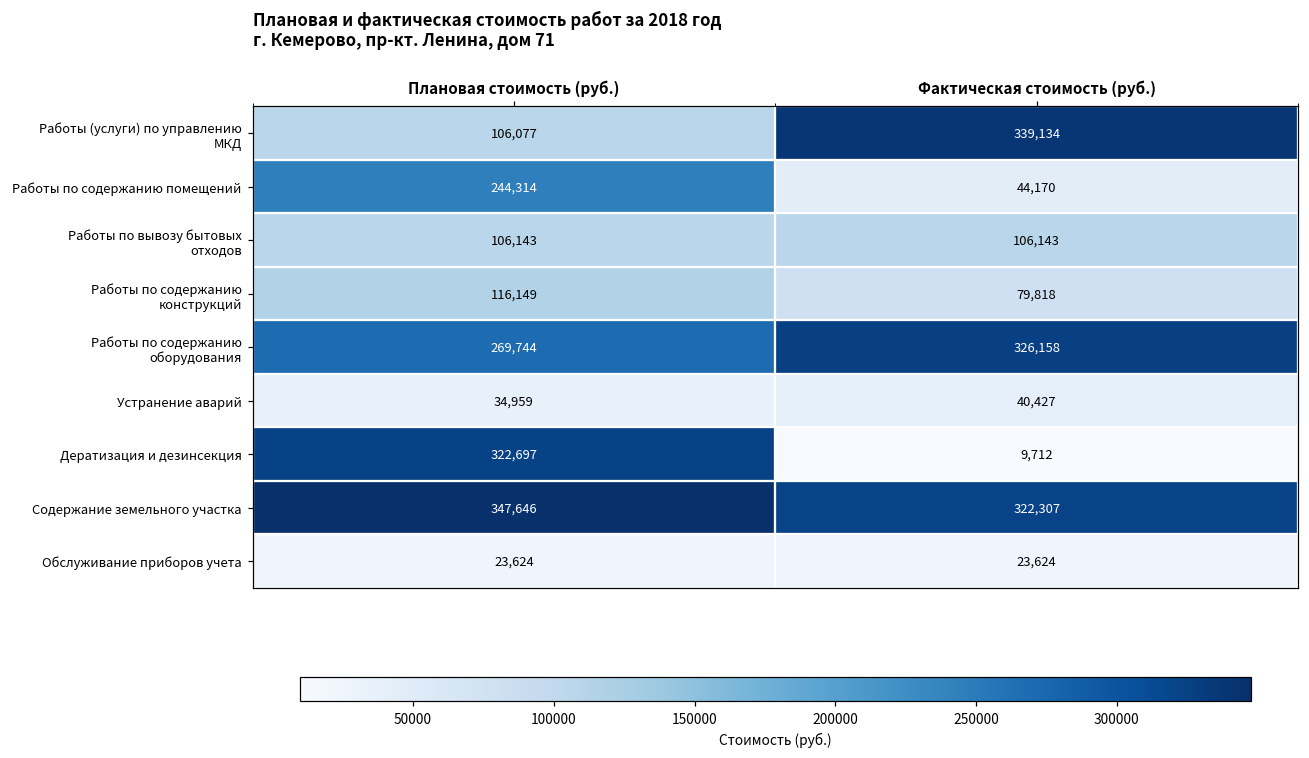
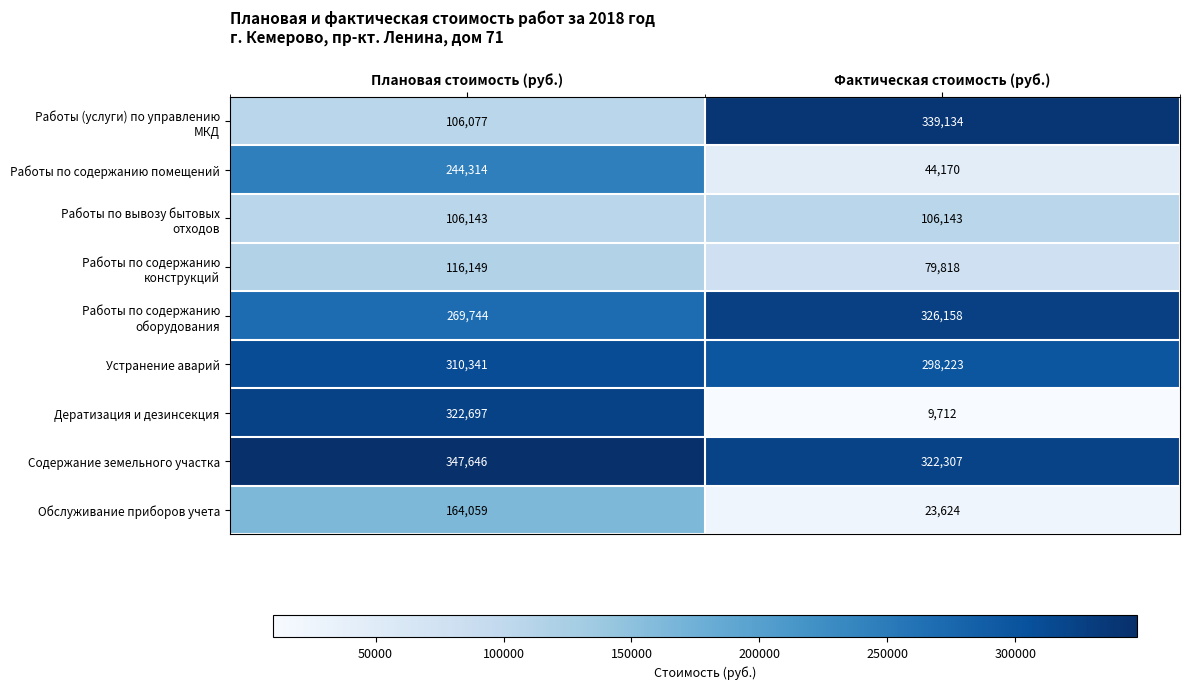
  {
    "Работы (услуги) по управлению МКД": {
      "Плановая стоимость (руб.)": "106,077",
      "Фактическая стоимость (руб.)": "339,134"
    },
    "Работы по содержанию помещений": {
      "Плановая стоимость (руб.)": "244,314",
      "Фактическая стоимость (руб.)": "44,170"
    },
    "Работы по вывозу бытовых отходов": {
      "Плановая стоимость (руб.)": "106,143",
      "Фактическая стоимость (руб.)": "106,143"
    },
    "Работы по содержанию конструкций": {
      "Плановая стоимость (руб.)": "116,149",
      "Фактическая стоимость (руб.)": "79,818"
    },
    "Работы по содержанию оборудования": {
      "Плановая стоимость (руб.)": "269,744",
      "Фактическая стоимость (руб.)": "326,158"
    },
    "Устранение аварий": {
-     "Плановая стоимость (руб.)": "34,959",
-     "Фактическая стоимость (руб.)": "40,427"
+     "Плановая стоимость (руб.)": "310,341",
+     "Фактическая стоимость (руб.)": "298,223"
    },
    "Дератизация и дезинсекция": {
      "Плановая стоимость (руб.)": "322,697",
      "Фактическая стоимость (руб.)": "9,712"
    },
    "Содержание земельного участка": {
      "Плановая стоимость (руб.)": "347,646",
      "Фактическая стоимость (руб.)": "322,307"
    },
    "Обслуживание приборов учета": {
-     "Плановая стоимость (руб.)": "23,624",
+     "Плановая стоимость (руб.)": "164,059",
      "Фактическая стоимость (руб.)": "23,624"
    }
  }
